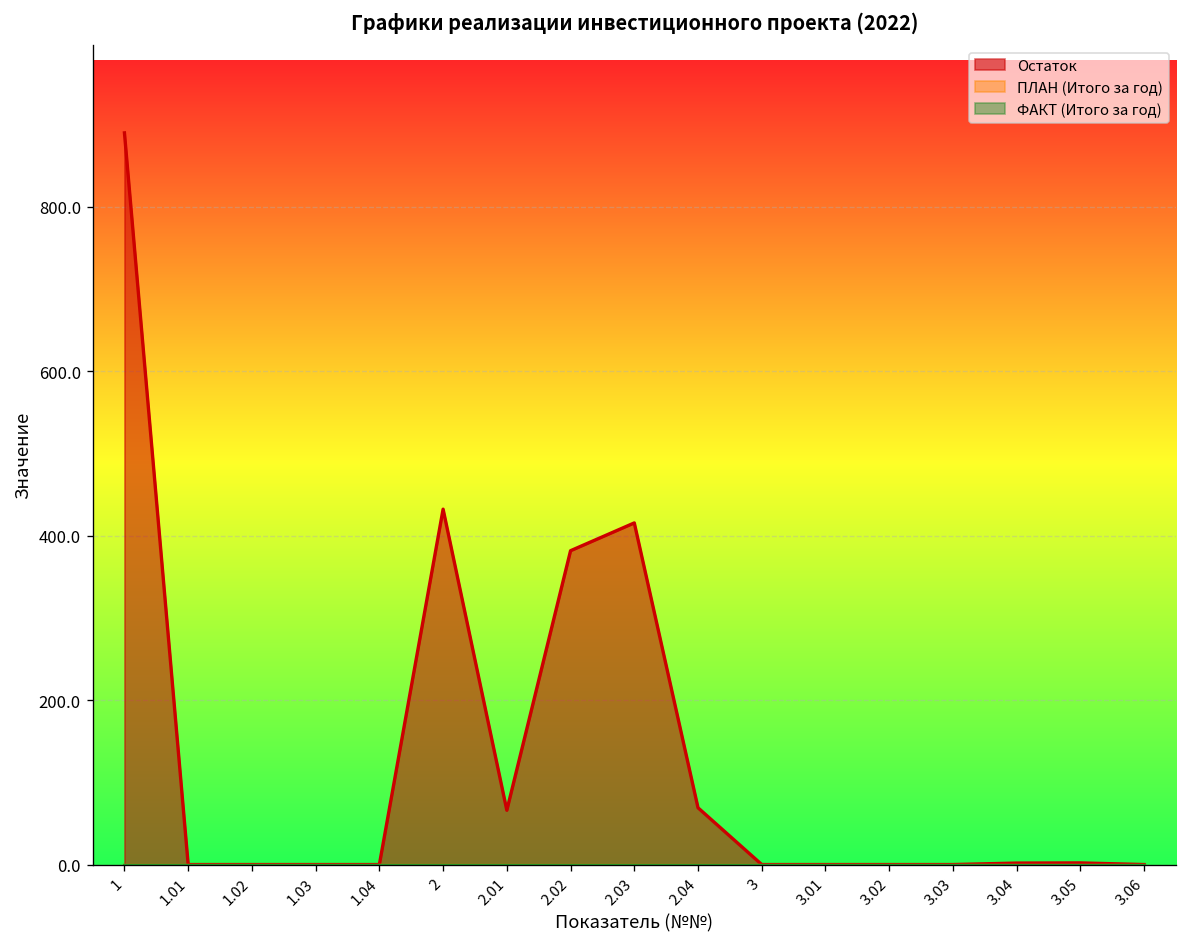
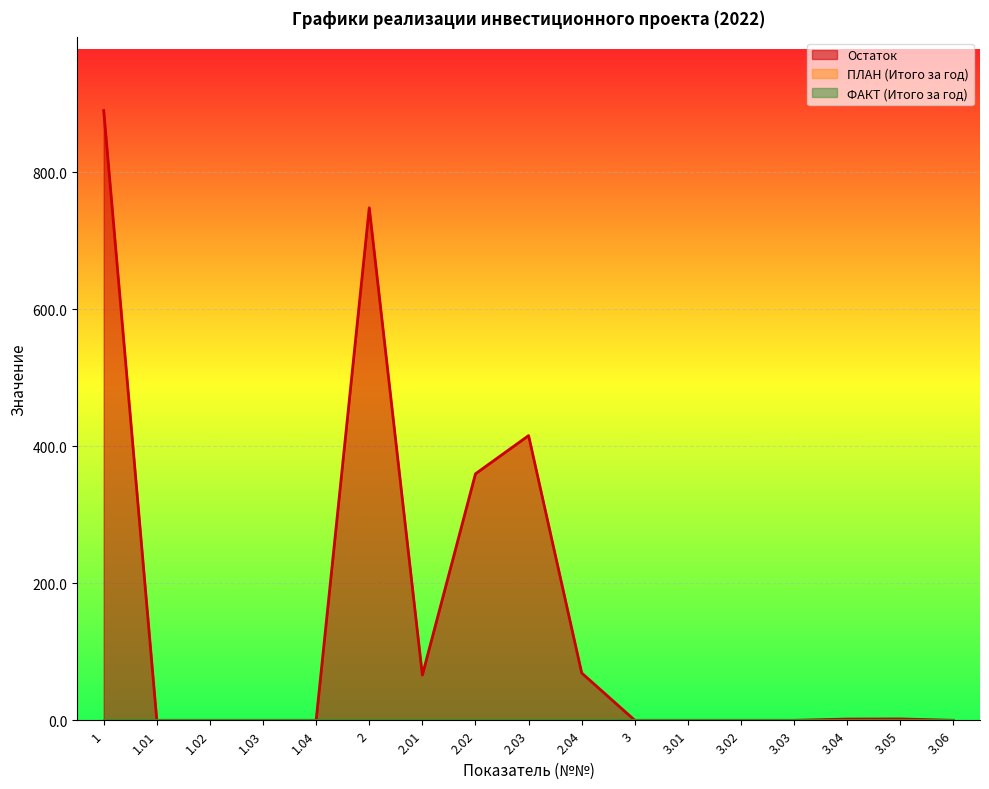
  {
    "Остаток": {
      "1": 890,
-     "2": 430,
+     "2": 750,
      "2.01": 70,
-     "2.02": 380,
+     "2.02": 360,
      "2.03": 420,
      "2.04": 70
    },
    "ФАКТ (Итого за год)": {
      "1": 0,
      "2": 0,
      "2.01": 0,
      "2.02": 0,
      "2.03": 0,
      "2.04": 0
    }
  }
